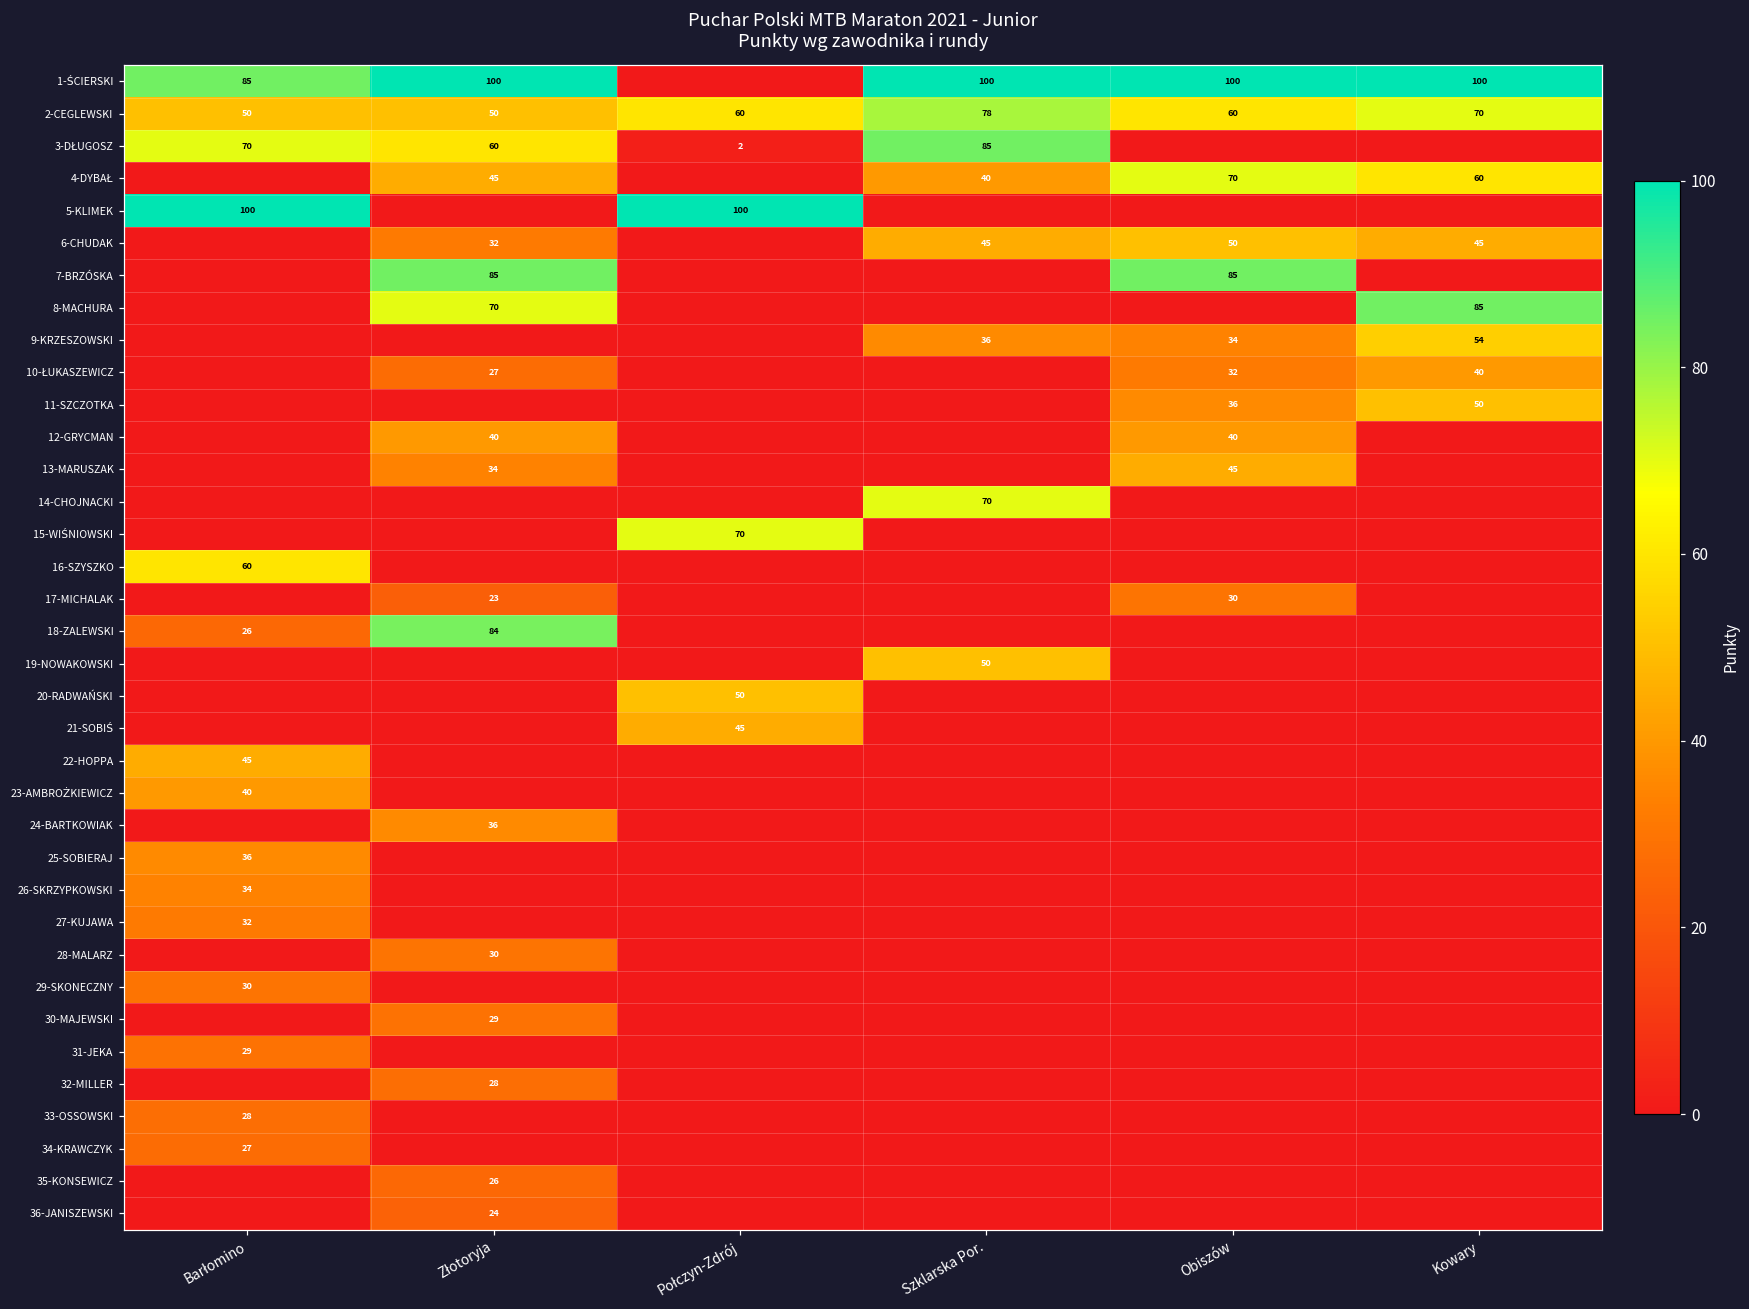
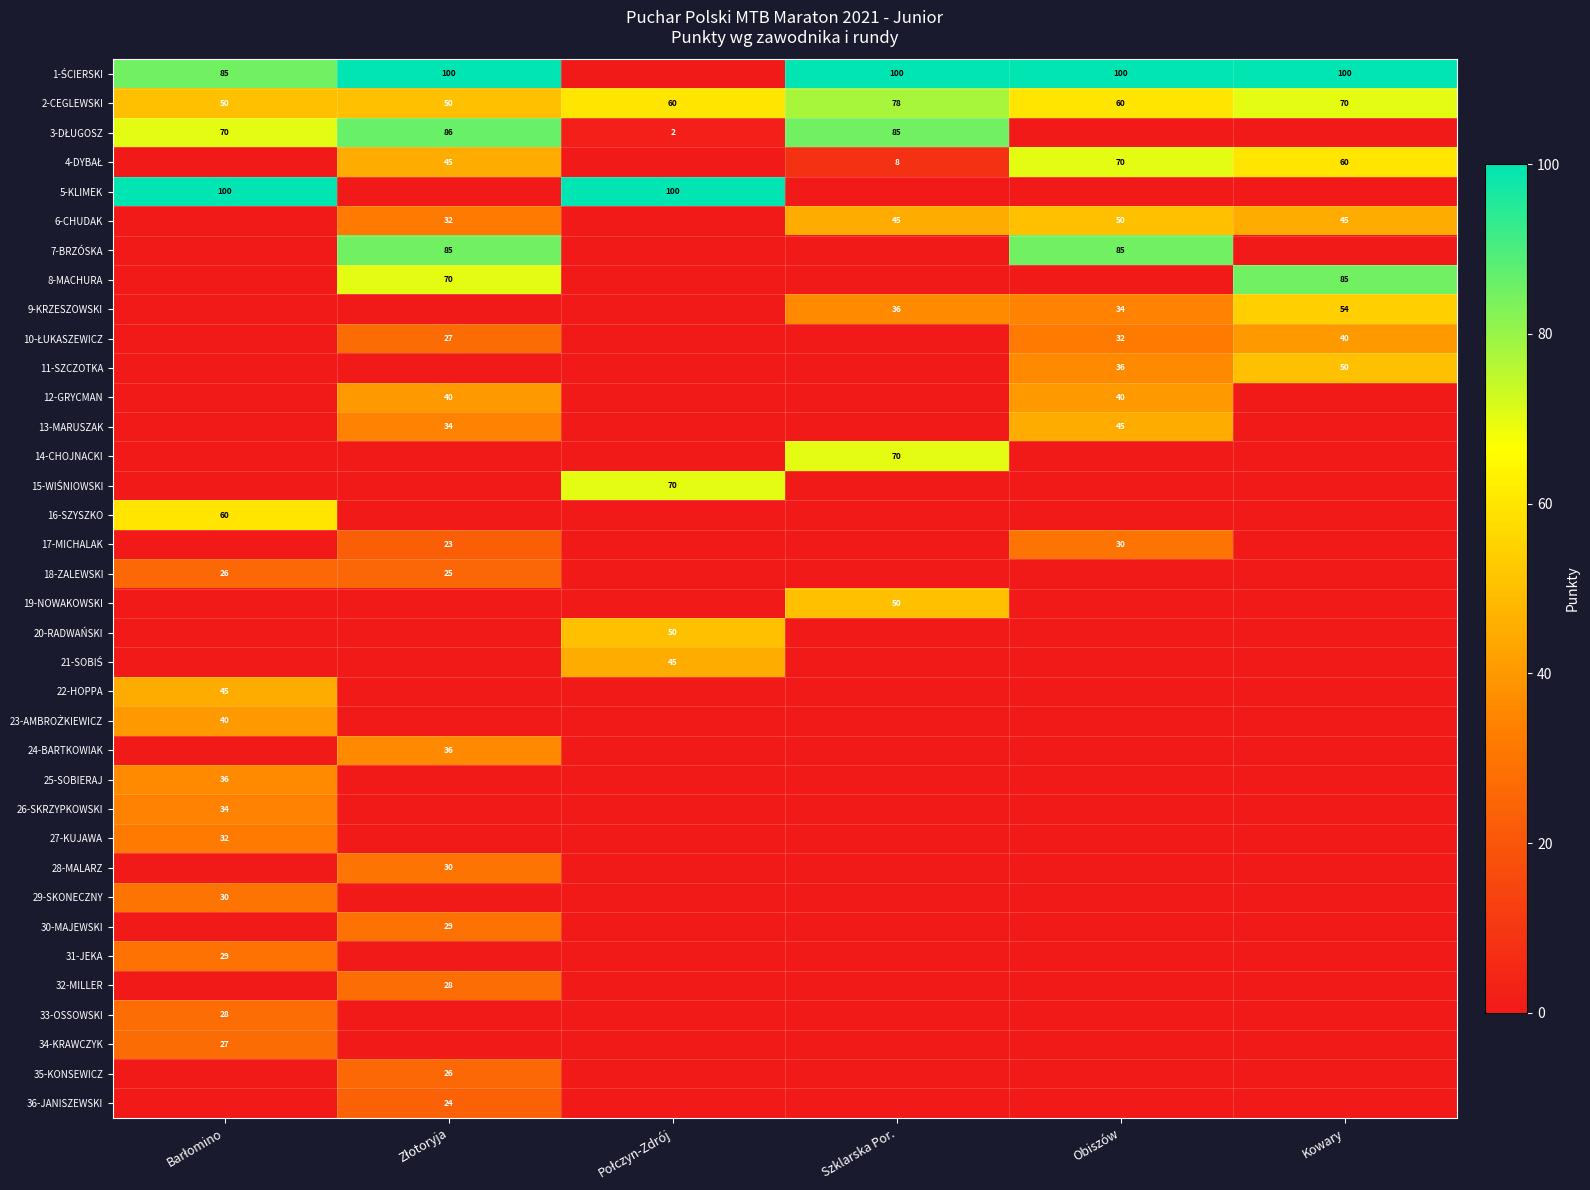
  {
    "1-ŚCIERSKI": {
      "Barłomino": 85,
      "Złotoryja": 100,
      "Szklarska Por.": 100,
      "Obiszów": 100,
      "Kowary": 100
    },
    "2-CEGLEWSKI": {
      "Barłomino": 50,
      "Złotoryja": 50,
      "Połczyn-Zdrój": 60,
      "Szklarska Por.": 78,
      "Obiszów": 60,
      "Kowary": 70
    },
    "3-DŁUGOSZ": {
      "Barłomino": 70,
-     "Złotoryja": 60,
+     "Złotoryja": 86,
      "Połczyn-Zdrój": 2,
      "Szklarska Por.": 85
    },
    "4-DYBAŁ": {
      "Złotoryja": 45,
-     "Szklarska Por.": 40,
+     "Szklarska Por.": 8,
      "Obiszów": 70,
      "Kowary": 60
    },
    "5-KLIMEK": {
      "Barłomino": 100,
      "Połczyn-Zdrój": 100
    },
    "6-CHUDAK": {
      "Złotoryja": 32,
      "Szklarska Por.": 45,
      "Obiszów": 50,
      "Kowary": 45
    },
    "7-BRZÓSKA": {
      "Złotoryja": 85,
      "Obiszów": 85
    },
    "8-MACHURA": {
      "Złotoryja": 70,
      "Kowary": 85
    },
    "9-KRZESZOWSKI": {
      "Szklarska Por.": 36,
      "Obiszów": 34,
      "Kowary": 54
    },
    "10-ŁUKASZEWICZ": {
      "Złotoryja": 27,
      "Obiszów": 32,
      "Kowary": 40
    },
    "11-SZCZOTKA": {
      "Obiszów": 36,
      "Kowary": 50
    },
    "12-GRYCMAN": {
      "Złotoryja": 40,
      "Obiszów": 40
    },
    "13-MARUSZAK": {
      "Złotoryja": 34,
      "Obiszów": 45
    },
    "14-CHOJNACKI": {
      "Szklarska Por.": 70
    },
    "15-WIŚNIOWSKI": {
      "Połczyn-Zdrój": 70
    },
    "16-SZYSZKO": {
      "Barłomino": 60
    },
    "17-MICHALAK": {
      "Złotoryja": 23,
      "Obiszów": 30
    },
    "18-ZALEWSKI": {
      "Barłomino": 26,
-     "Złotoryja": 84
+     "Złotoryja": 25
    },
    "19-NOWAKOWSKI": {
      "Szklarska Por.": 50
    },
    "20-RADWAŃSKI": {
      "Połczyn-Zdrój": 50
    },
    "21-SOBIŚ": {
      "Połczyn-Zdrój": 45
    },
    "22-HOPPA": {
      "Barłomino": 45
    },
    "23-AMBROŻKIEWICZ": {
      "Barłomino": 40
    },
    "24-BARTKOWIAK": {
      "Złotoryja": 36
    },
    "25-SOBIERAJ": {
      "Barłomino": 36
    },
    "26-SKRZYPKOWSKI": {
      "Barłomino": 34
    },
    "27-KUJAWA": {
      "Barłomino": 32
    },
    "28-MALARZ": {
      "Złotoryja": 30
    },
    "29-SKONECZNY": {
      "Barłomino": 30
    },
    "30-MAJEWSKI": {
      "Złotoryja": 29
    },
    "31-JEKA": {
      "Barłomino": 29
    },
    "32-MILLER": {
      "Złotoryja": 28
    },
    "33-OSSOWSKI": {
      "Barłomino": 28
    },
    "34-KRAWCZYK": {
      "Barłomino": 27
    },
    "35-KONSEWICZ": {
      "Złotoryja": 26
    },
    "36-JANISZEWSKI": {
      "Złotoryja": 24
    }
  }
